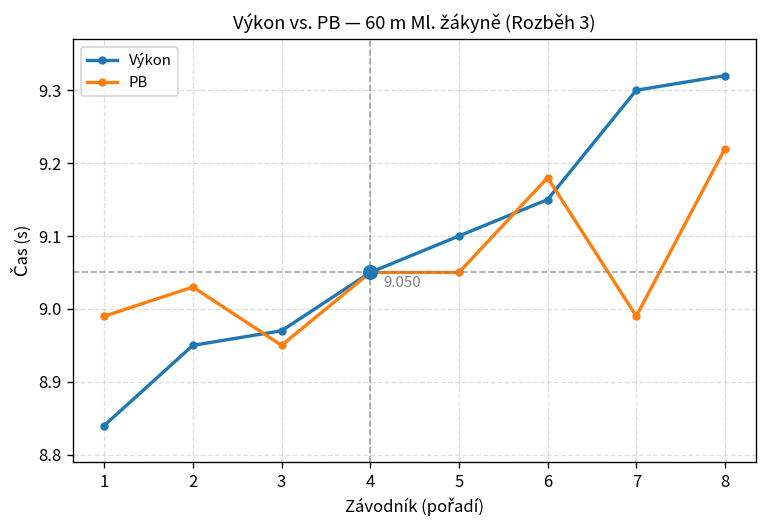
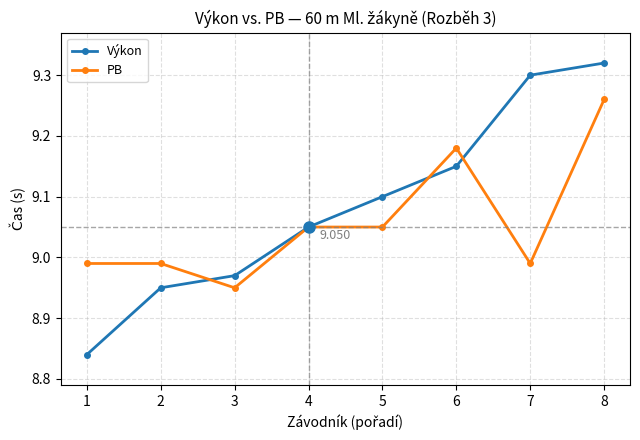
  {
    "PB": {
      "1": 8.99,
-     "2": 9.03,
+     "2": 8.99,
      "3": 8.95,
      "5": 9.05,
      "6": 9.18,
      "7": 8.99,
-     "8": 9.22
+     "8": 9.26
    }
  }
